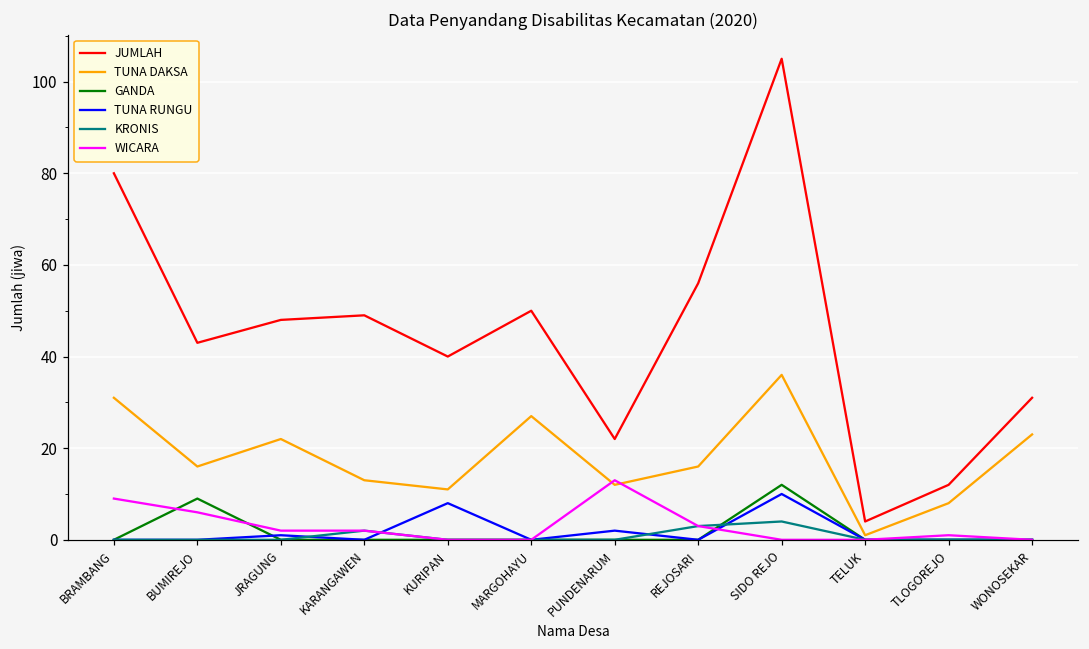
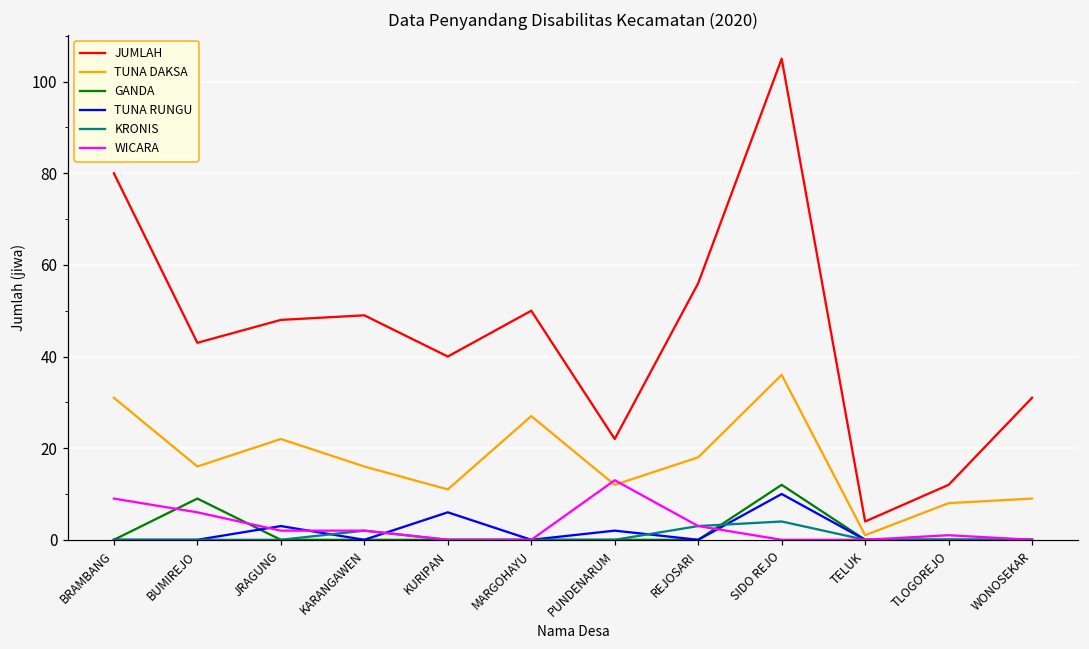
  {
    "JUMLAH": {
      "BRAMBANG": 80,
      "BUMIREJO": 43,
      "JRAGUNG": 48,
      "KARANGAWEN": 49,
      "KURIPAN": 40,
      "MARGOHAYU": 50,
      "PUNDENARUM": 22,
      "REJOSARI": 56,
      "SIDO REJO": 105,
      "TELUK": 4,
      "TLOGOREJO": 12,
      "WONOSEKAR": 31
    },
    "TUNA DAKSA": {
      "BRAMBANG": 31,
      "BUMIREJO": 16,
      "JRAGUNG": 22,
-     "KARANGAWEN": 13,
+     "KARANGAWEN": 16,
      "KURIPAN": 11,
      "MARGOHAYU": 27,
      "PUNDENARUM": 12,
-     "REJOSARI": 16,
+     "REJOSARI": 18,
      "SIDO REJO": 36,
      "TELUK": 1,
      "TLOGOREJO": 8,
-     "WONOSEKAR": 23
+     "WONOSEKAR": 9
    },
    "GANDA": {
      "BUMIREJO": 9,
      "SIDO REJO": 12
    },
    "TUNA RUNGU": {
-     "JRAGUNG": 1,
-     "KURIPAN": 8,
+     "JRAGUNG": 3,
+     "KURIPAN": 6,
      "PUNDENARUM": 2,
      "SIDO REJO": 10
    },
    "KRONIS": {
      "SIDO REJO": 4
    },
    "WICARA": {
      "BRAMBANG": 9,
      "BUMIREJO": 6,
      "JRAGUNG": 2,
      "PUNDENARUM": 13,
      "SIDO REJO": 0,
      "TLOGOREJO": 1
    }
  }
